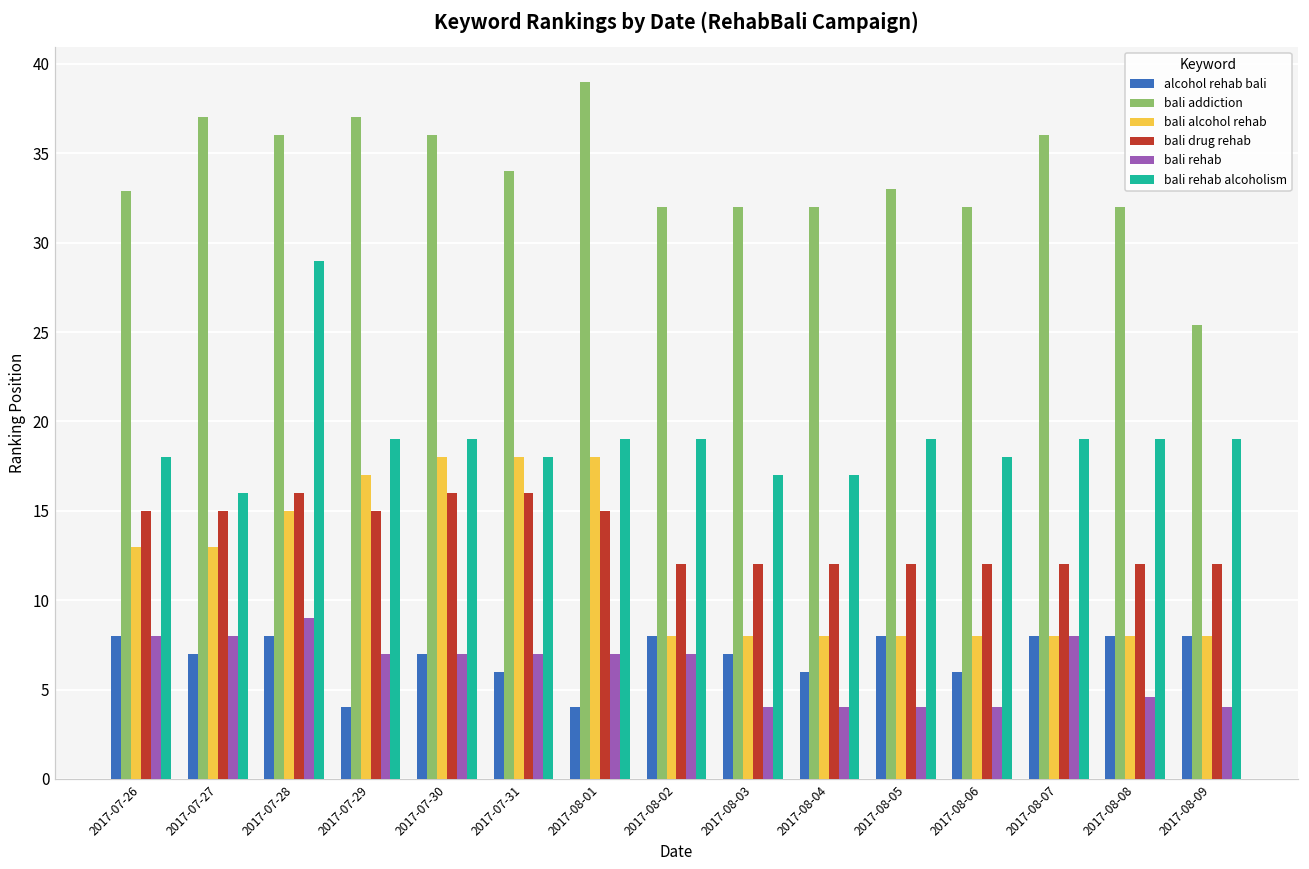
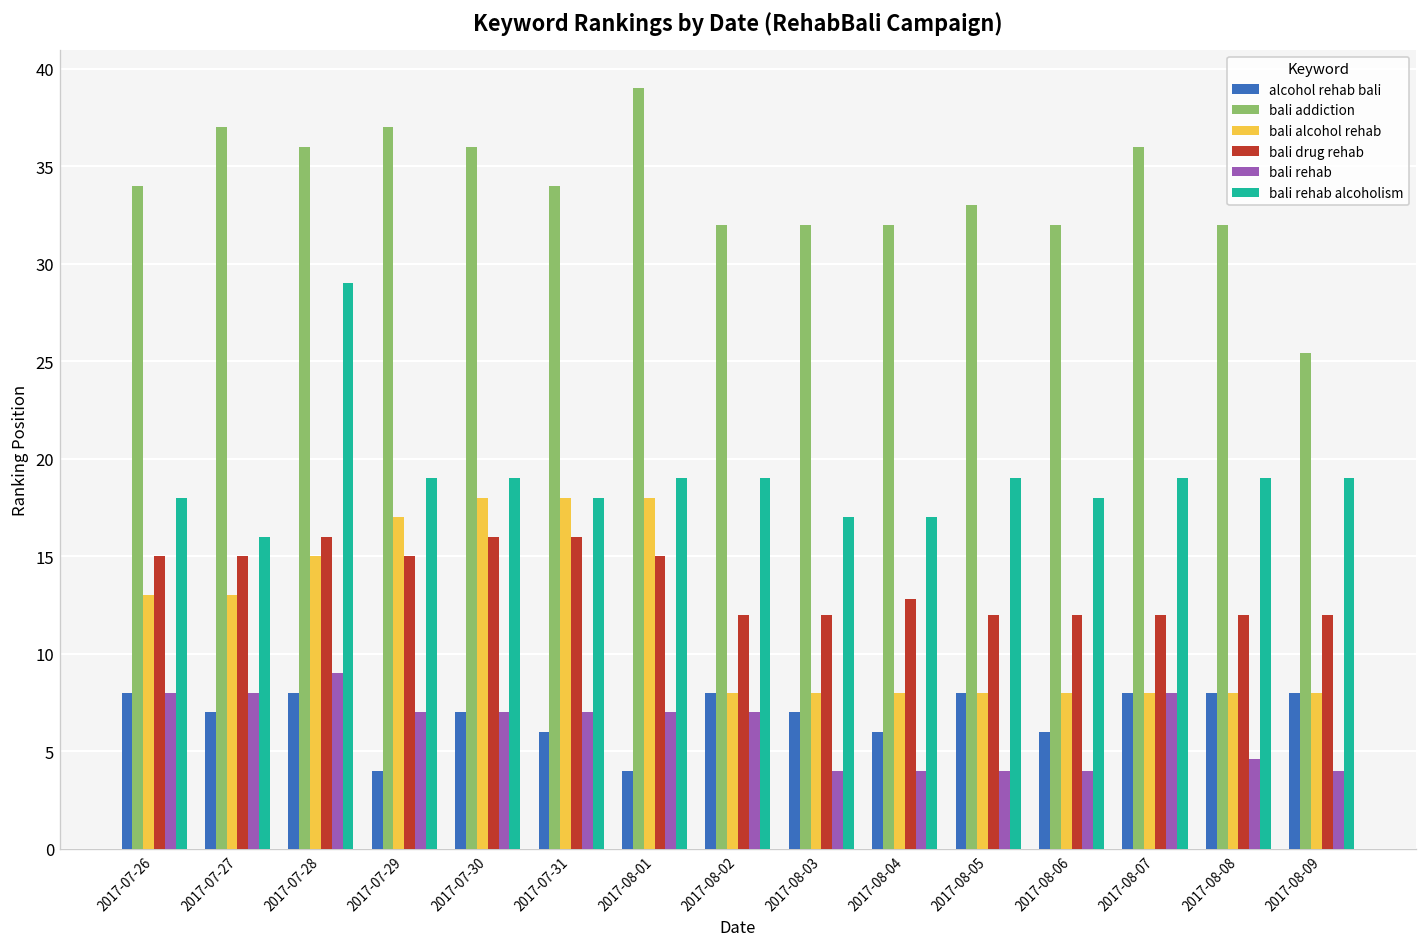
  {
    "alcohol rehab bali": {
      "2017-07-26": 8.0,
      "2017-07-27": 7.0,
      "2017-07-28": 8.0,
      "2017-07-29": 4.0,
      "2017-07-30": 7.0,
      "2017-07-31": 6.0,
      "2017-08-01": 4.0,
      "2017-08-02": 8.0,
      "2017-08-03": 7.0,
      "2017-08-04": 6.0,
      "2017-08-05": 8.0,
      "2017-08-06": 6.0,
      "2017-08-07": 8.0,
      "2017-08-08": 8.0,
      "2017-08-09": 8.0
    },
    "bali addiction": {
-     "2017-07-26": 32.9,
+     "2017-07-26": 34.0,
      "2017-07-27": 37.0,
      "2017-07-28": 36.0,
      "2017-07-29": 37.0,
      "2017-07-30": 36.0,
      "2017-07-31": 34.0,
      "2017-08-01": 39.0,
      "2017-08-02": 32.0,
      "2017-08-03": 32.0,
      "2017-08-04": 32.0,
      "2017-08-05": 33.0,
      "2017-08-06": 32.0,
      "2017-08-07": 36.0,
      "2017-08-08": 32.0,
      "2017-08-09": 25.4
    },
    "bali alcohol rehab": {
      "2017-07-26": 13.0,
      "2017-07-27": 13.0,
      "2017-07-28": 15.0,
      "2017-07-29": 17.0,
      "2017-07-30": 18.0,
      "2017-07-31": 18.0,
      "2017-08-01": 18.0,
      "2017-08-02": 8.0,
      "2017-08-03": 8.0,
      "2017-08-04": 8.0,
      "2017-08-05": 8.0,
      "2017-08-06": 8.0,
      "2017-08-07": 8.0,
      "2017-08-08": 8.0,
      "2017-08-09": 8.0
    },
    "bali drug rehab": {
      "2017-07-26": 15.0,
      "2017-07-27": 15.0,
      "2017-07-28": 16.0,
      "2017-07-29": 15.0,
      "2017-07-30": 16.0,
      "2017-07-31": 16.0,
      "2017-08-01": 15.0,
      "2017-08-02": 12.0,
      "2017-08-03": 12.0,
-     "2017-08-04": 12.0,
+     "2017-08-04": 12.8,
      "2017-08-05": 12.0,
      "2017-08-06": 12.0,
      "2017-08-07": 12.0,
      "2017-08-08": 12.0,
      "2017-08-09": 12.0
    },
    "bali rehab": {
      "2017-07-26": 8.0,
      "2017-07-27": 8.0,
      "2017-07-28": 9.0,
      "2017-07-29": 7.0,
      "2017-07-30": 7.0,
      "2017-07-31": 7.0,
      "2017-08-01": 7.0,
      "2017-08-02": 7.0,
      "2017-08-03": 4.0,
      "2017-08-04": 4.0,
      "2017-08-05": 4.0,
      "2017-08-06": 4.0,
      "2017-08-07": 8.0,
      "2017-08-08": 4.6,
      "2017-08-09": 4.0
    },
    "bali rehab alcoholism": {
      "2017-07-26": 18.0,
      "2017-07-27": 16.0,
      "2017-07-28": 29.0,
      "2017-07-29": 19.0,
      "2017-07-30": 19.0,
      "2017-07-31": 18.0,
      "2017-08-01": 19.0,
      "2017-08-02": 19.0,
      "2017-08-03": 17.0,
      "2017-08-04": 17.0,
      "2017-08-05": 19.0,
      "2017-08-06": 18.0,
      "2017-08-07": 19.0,
      "2017-08-08": 19.0,
      "2017-08-09": 19.0
    }
  }
